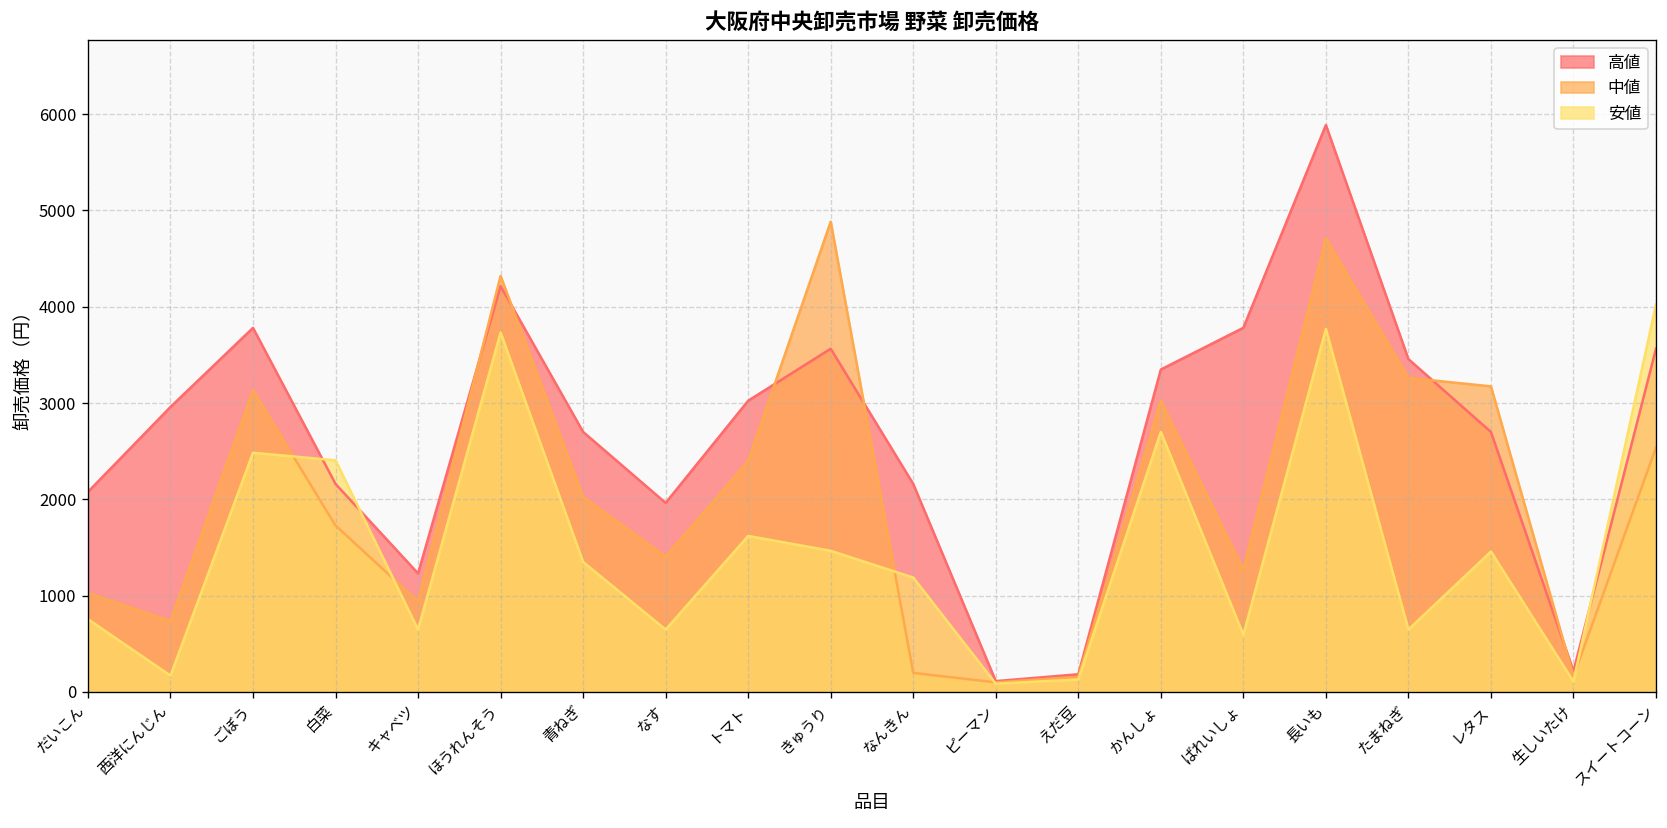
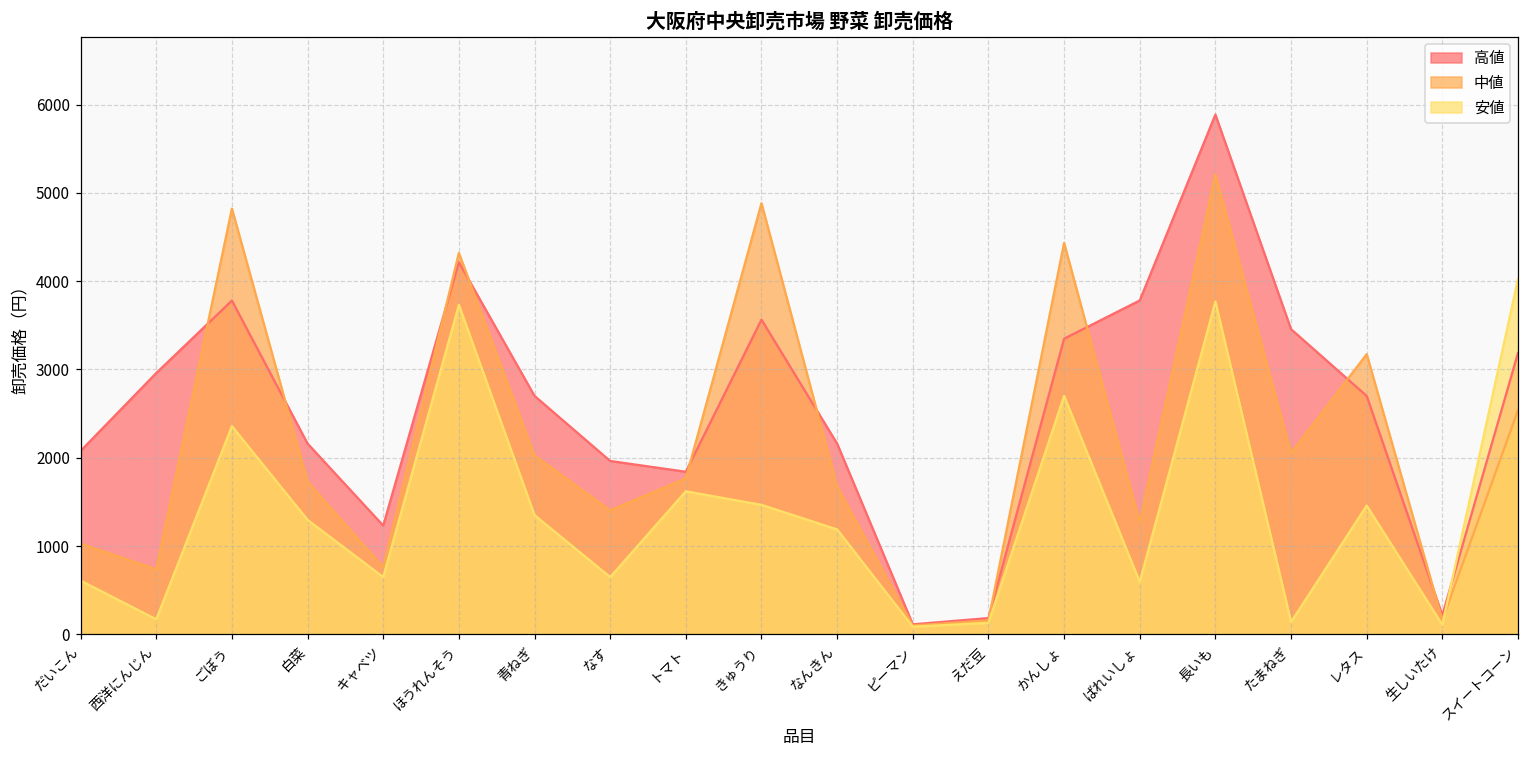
  {
    "高値": {
      "だいこん": 2100,
      "西洋にんじん": 3000,
      "ごぼう": 3800,
      "白菜": 2200,
      "キャベツ": 1200,
      "ほうれんそう": 4200,
      "青ねぎ": 2700,
      "なす": 2000,
-     "トマト": 3000,
+     "トマト": 1800,
      "きゅうり": 3600,
      "なんきん": 2200,
      "かんしょ": 3300,
      "ばれいしょ": 3800,
      "長いも": 5900,
      "たまねぎ": 3500,
      "レタス": 2700,
      "生しいたけ": 200,
-     "スイートコーン": 3600
+     "スイートコーン": 3200
    },
    "中値": {
      "だいこん": 1000,
      "西洋にんじん": 700,
-     "ごぼう": 3100,
+     "ごぼう": 4800,
      "白菜": 1700,
-     "キャベツ": 900,
+     "キャベツ": 800,
      "ほうれんそう": 4300,
      "青ねぎ": 2000,
      "なす": 1400,
-     "トマト": 2400,
+     "トマト": 1800,
      "きゅうり": 4900,
-     "なんきん": 200,
-     "かんしょ": 3000,
+     "なんきん": 1700,
+     "かんしょ": 4400,
      "ばれいしょ": 1300,
-     "長いも": 4700,
-     "たまねぎ": 3300,
+     "長いも": 5200,
+     "たまねぎ": 2100,
      "レタス": 3200,
      "生しいたけ": 200,
      "スイートコーン": 2500
    },
    "安値": {
-     "だいこん": 800,
+     "だいこん": 600,
      "西洋にんじん": 200,
-     "ごぼう": 2500,
-     "白菜": 2400,
+     "ごぼう": 2400,
+     "白菜": 1300,
      "キャベツ": 600,
      "ほうれんそう": 3700,
      "青ねぎ": 1400,
      "なす": 600,
      "トマト": 1600,
      "きゅうり": 1500,
      "なんきん": 1200,
      "かんしょ": 2700,
      "ばれいしょ": 600,
      "長いも": 3800,
-     "たまねぎ": 600,
+     "たまねぎ": 100,
      "レタス": 1500,
      "生しいたけ": 100,
      "スイートコーン": 4000
    }
  }
